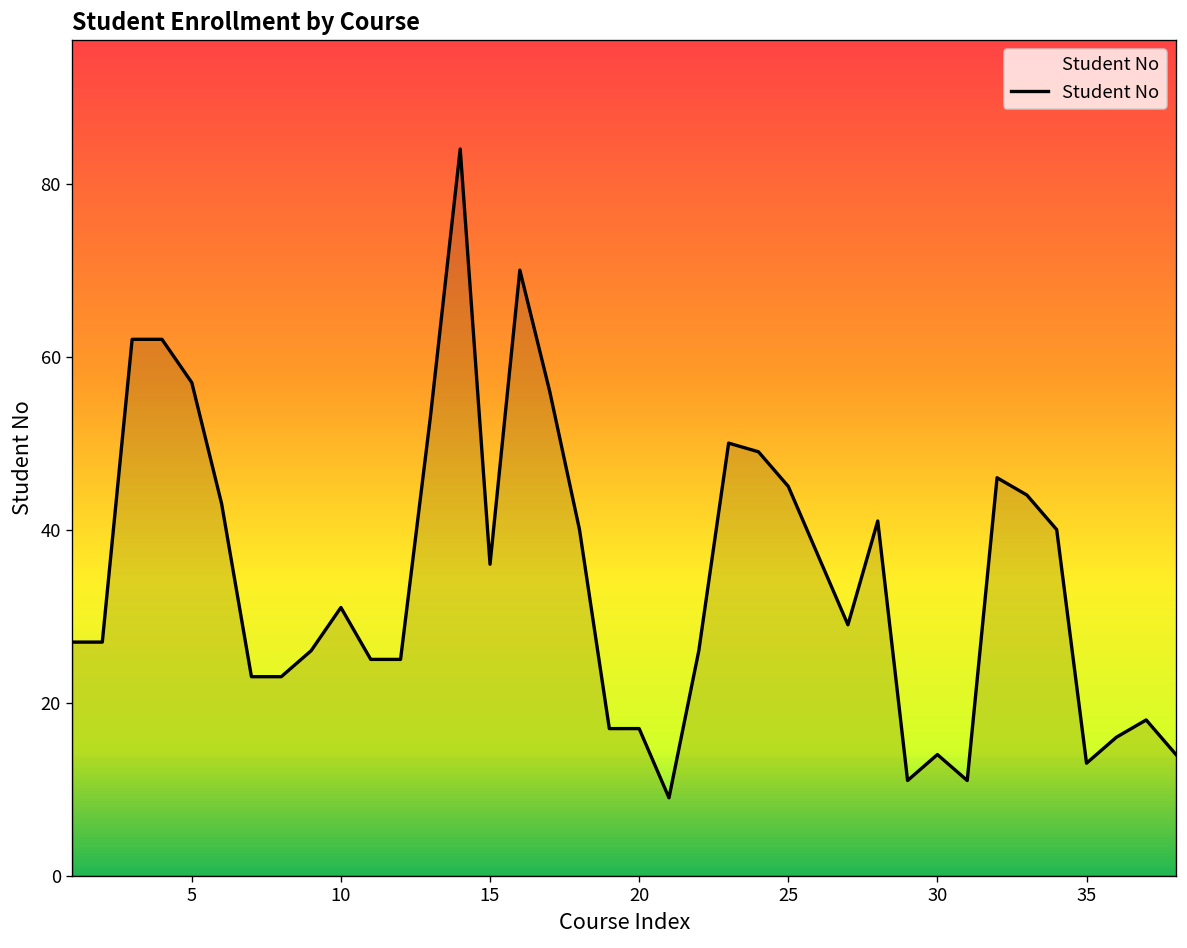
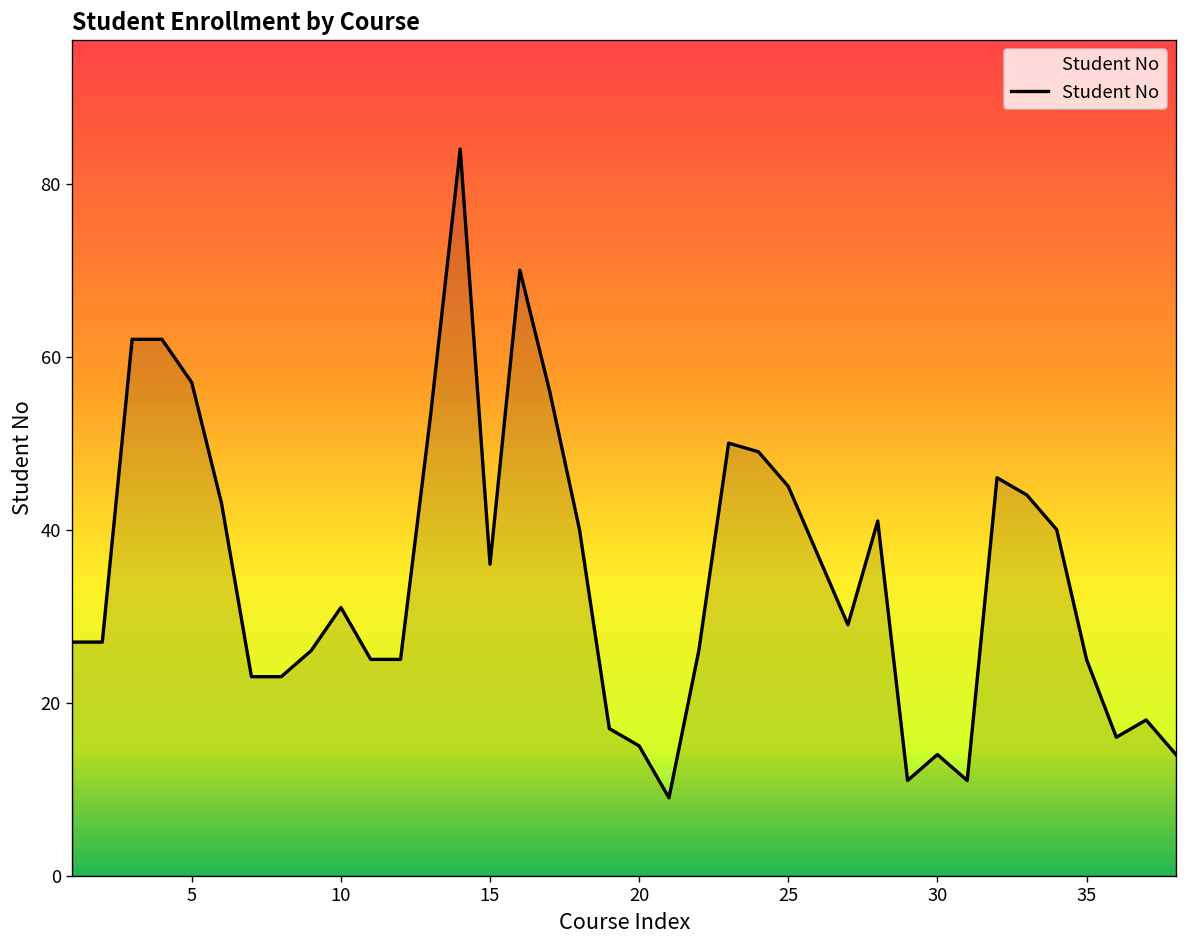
  {
    "5": 57,
    "10": 31,
    "15": 36,
-   "20": 17,
+   "20": 15,
    "25": 45,
    "30": 14,
-   "35": 13
+   "35": 25
  }
